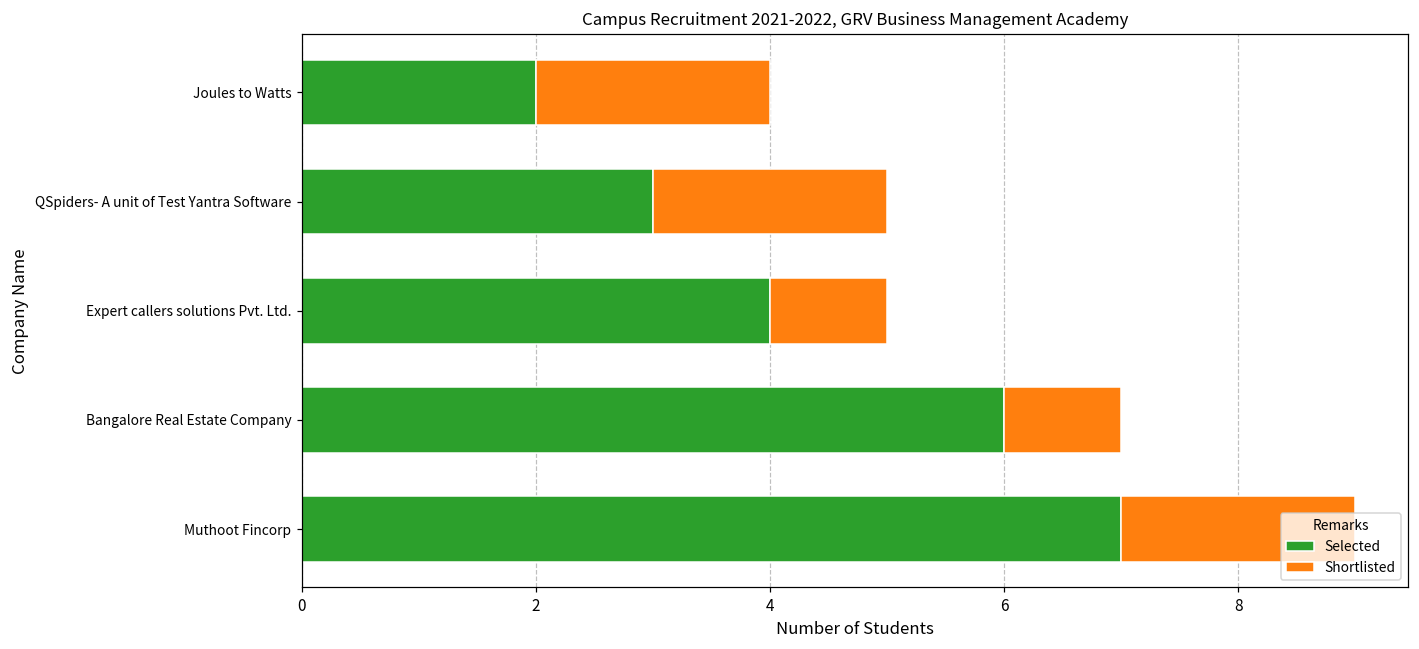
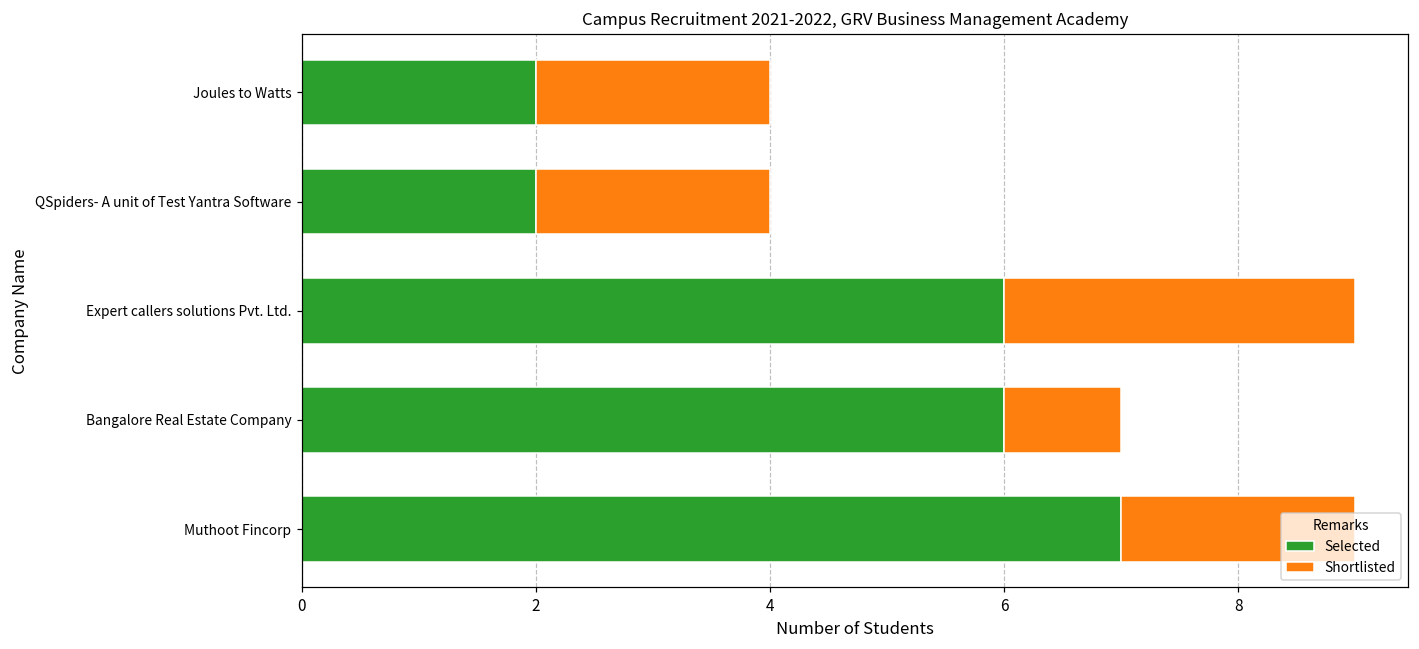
  {
    "Selected": {
      "Joules to Watts": 2,
-     "QSpiders- A unit of Test Yantra Software": 3,
-     "Expert callers solutions Pvt. Ltd.": 4,
+     "QSpiders- A unit of Test Yantra Software": 2,
+     "Expert callers solutions Pvt. Ltd.": 6,
      "Bangalore Real Estate Company": 6,
      "Muthoot Fincorp": 7
    },
    "Shortlisted": {
      "Joules to Watts": 2,
      "QSpiders- A unit of Test Yantra Software": 2,
-     "Expert callers solutions Pvt. Ltd.": 1,
+     "Expert callers solutions Pvt. Ltd.": 3,
      "Bangalore Real Estate Company": 1
    }
  }
